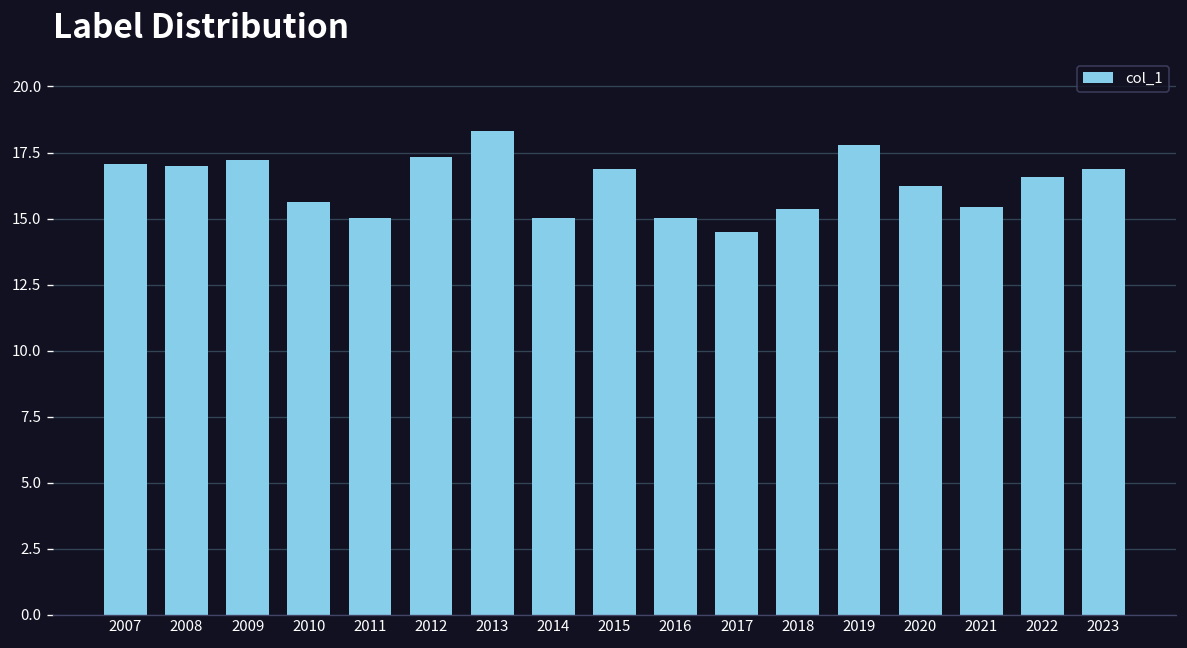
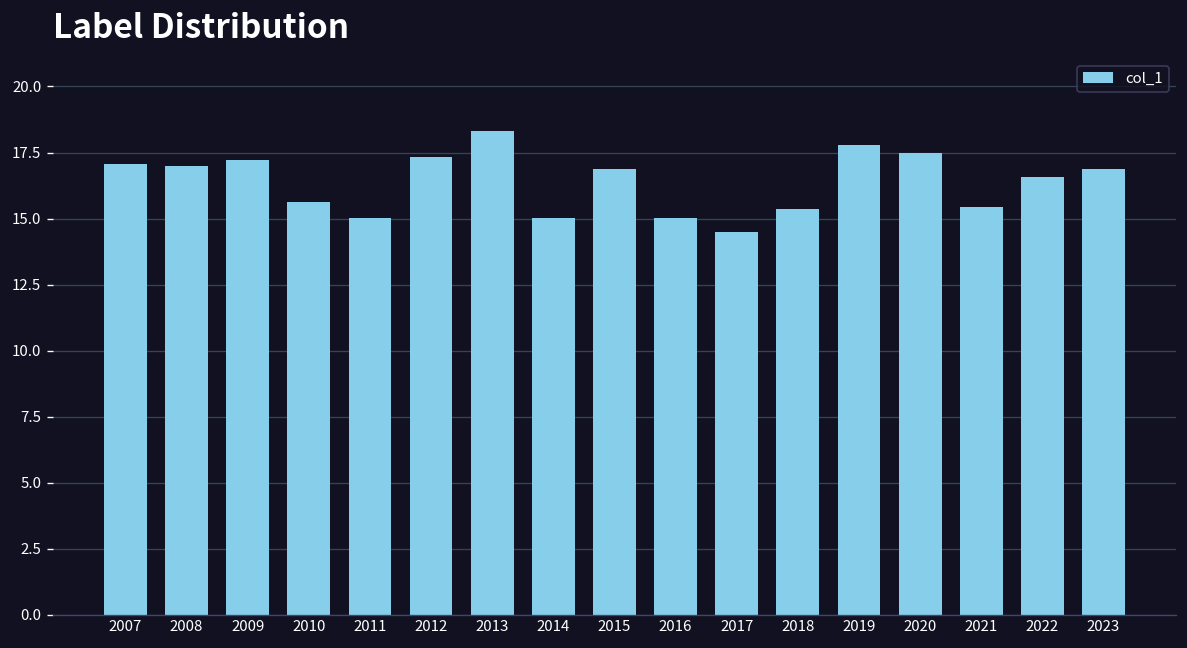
  {
    "2007": 17.1,
    "2008": 17.0,
    "2009": 17.2,
    "2010": 15.6,
    "2011": 15.0,
    "2012": 17.3,
    "2013": 18.3,
    "2014": 15.0,
    "2015": 16.9,
    "2016": 15.0,
    "2017": 14.5,
    "2018": 15.4,
    "2019": 17.8,
-   "2020": 16.2,
+   "2020": 17.5,
    "2021": 15.5,
    "2022": 16.6,
    "2023": 16.9
  }
